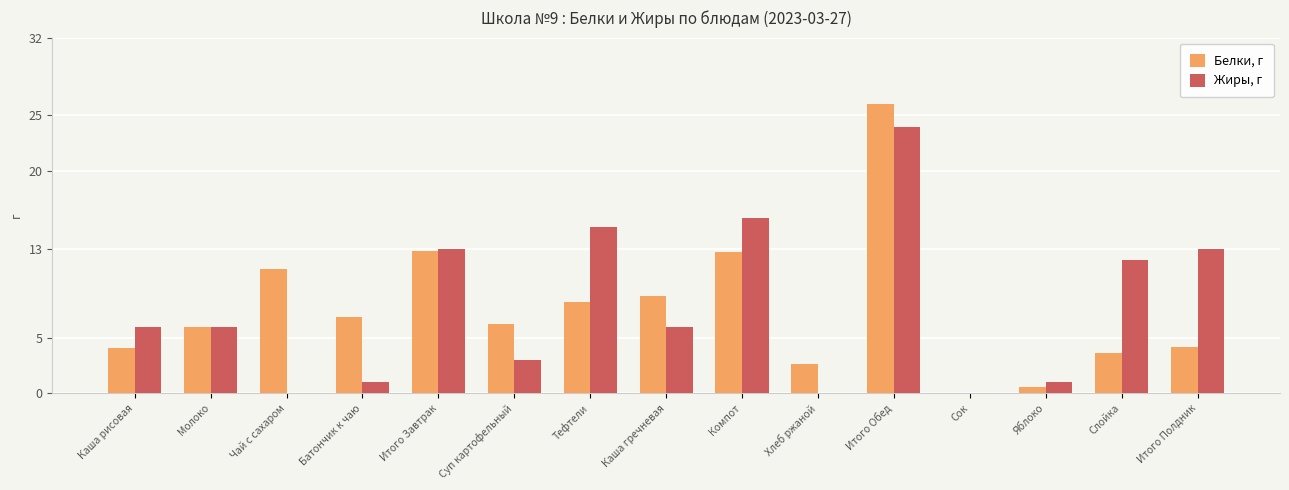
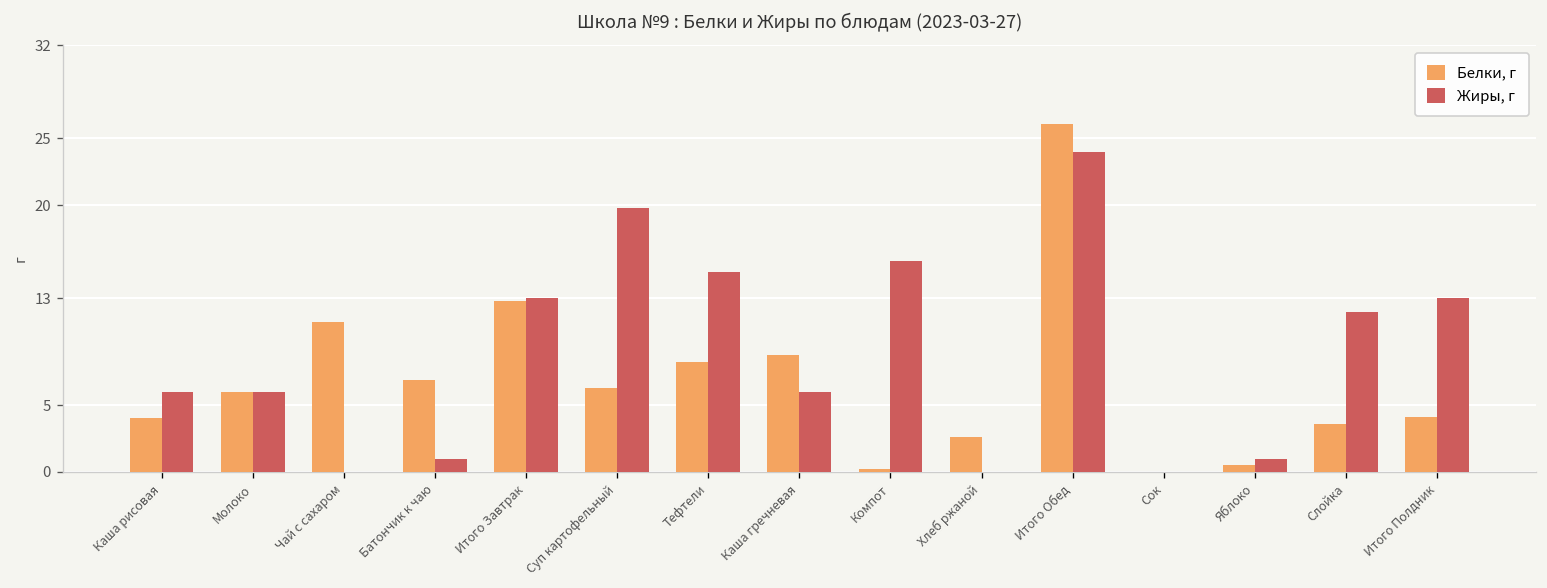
  {
    "Белки, г": {
      "Каша рисовая": 4.0,
      "Молоко": 6.0,
      "Чай с сахаром": 11.2,
      "Батончик к чаю": 6.9,
      "Итого Завтрак": 12.8,
      "Суп картофельный": 6.3,
      "Тефтели": 8.2,
      "Каша гречневая": 8.8,
-     "Компот": 12.7,
+     "Компот": 0.2,
      "Хлеб ржаной": 2.6,
      "Итого Обед": 26.1,
      "Сок": 0.0,
      "Яблоко": 0.5,
      "Слойка": 3.6,
      "Итого Полдник": 4.1
    },
    "Жиры, г": {
      "Каша рисовая": 6.0,
      "Молоко": 6.0,
      "Чай с сахаром": 0.0,
      "Батончик к чаю": 1.0,
      "Итого Завтрак": 13.0,
-     "Суп картофельный": 3.0,
+     "Суп картофельный": 19.8,
      "Тефтели": 15.0,
      "Каша гречневая": 6.0,
      "Компот": 15.8,
      "Хлеб ржаной": 0.0,
      "Итого Обед": 24.0,
      "Сок": 0.0,
      "Яблоко": 1.0,
      "Слойка": 12.0,
      "Итого Полдник": 13.0
    }
  }
